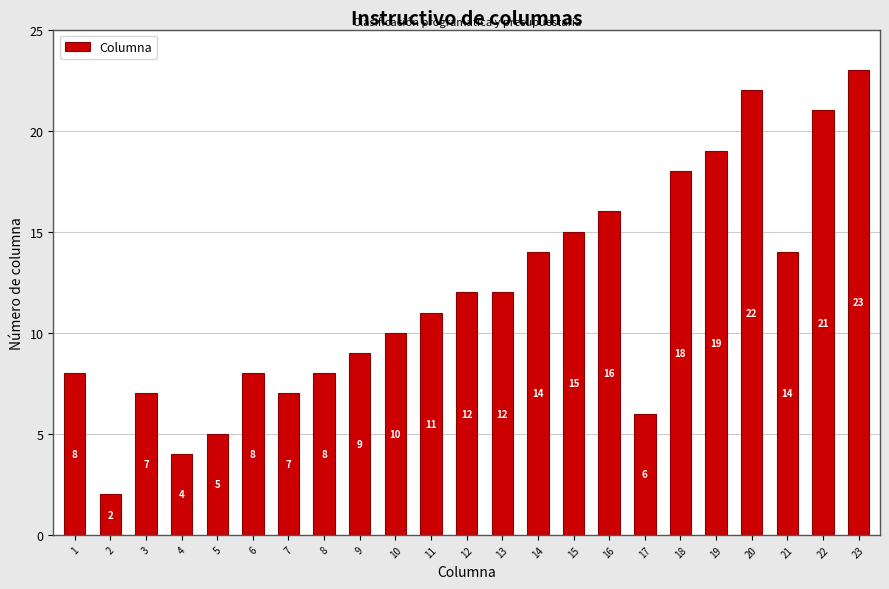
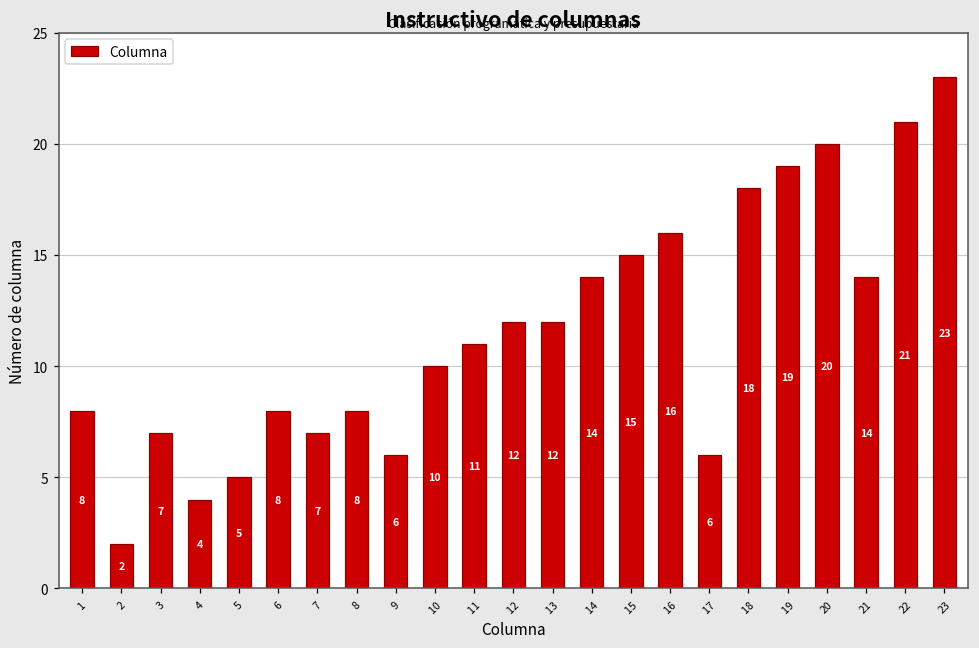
  {
    "1": 8,
    "2": 2,
    "3": 7,
    "4": 4,
    "5": 5,
    "6": 8,
    "7": 7,
    "8": 8,
-   "9": 9,
+   "9": 6,
    "10": 10,
    "11": 11,
    "12": 12,
    "13": 12,
    "14": 14,
    "15": 15,
    "16": 16,
    "17": 6,
    "18": 18,
    "19": 19,
-   "20": 22,
+   "20": 20,
    "21": 14,
    "22": 21,
    "23": 23
  }
